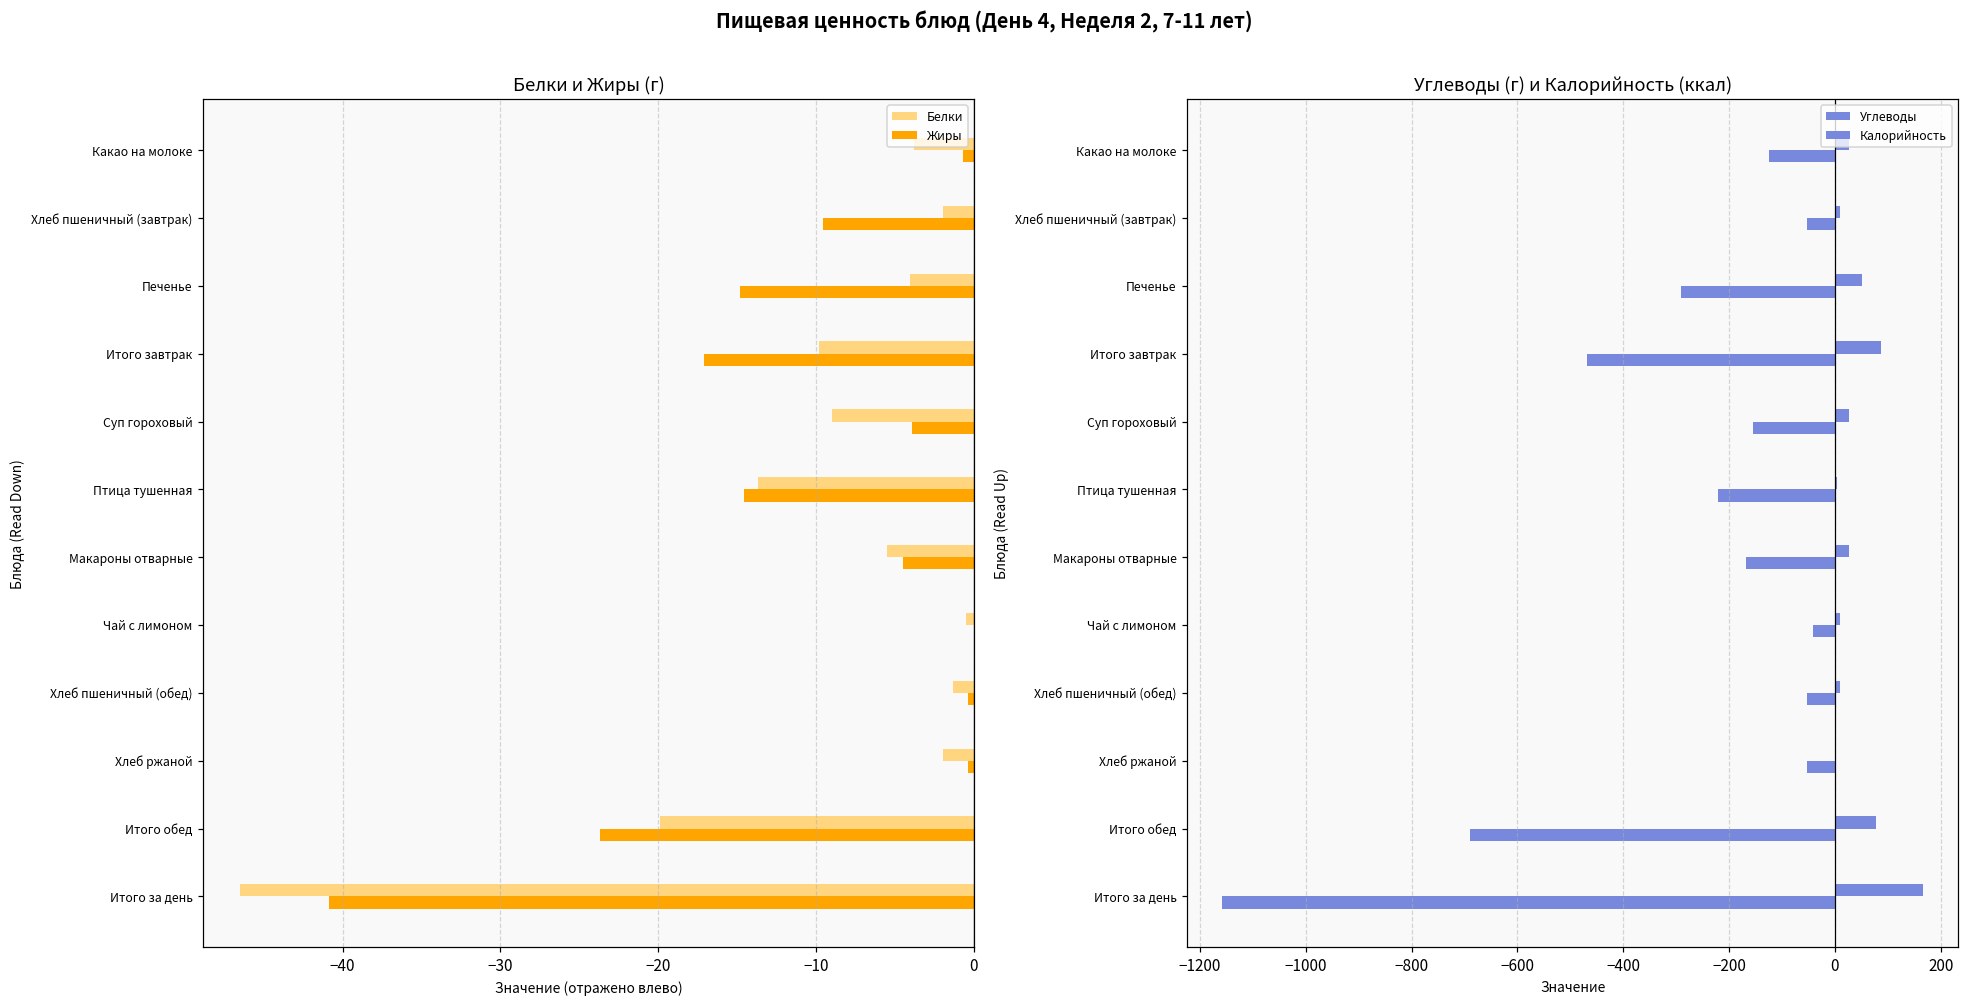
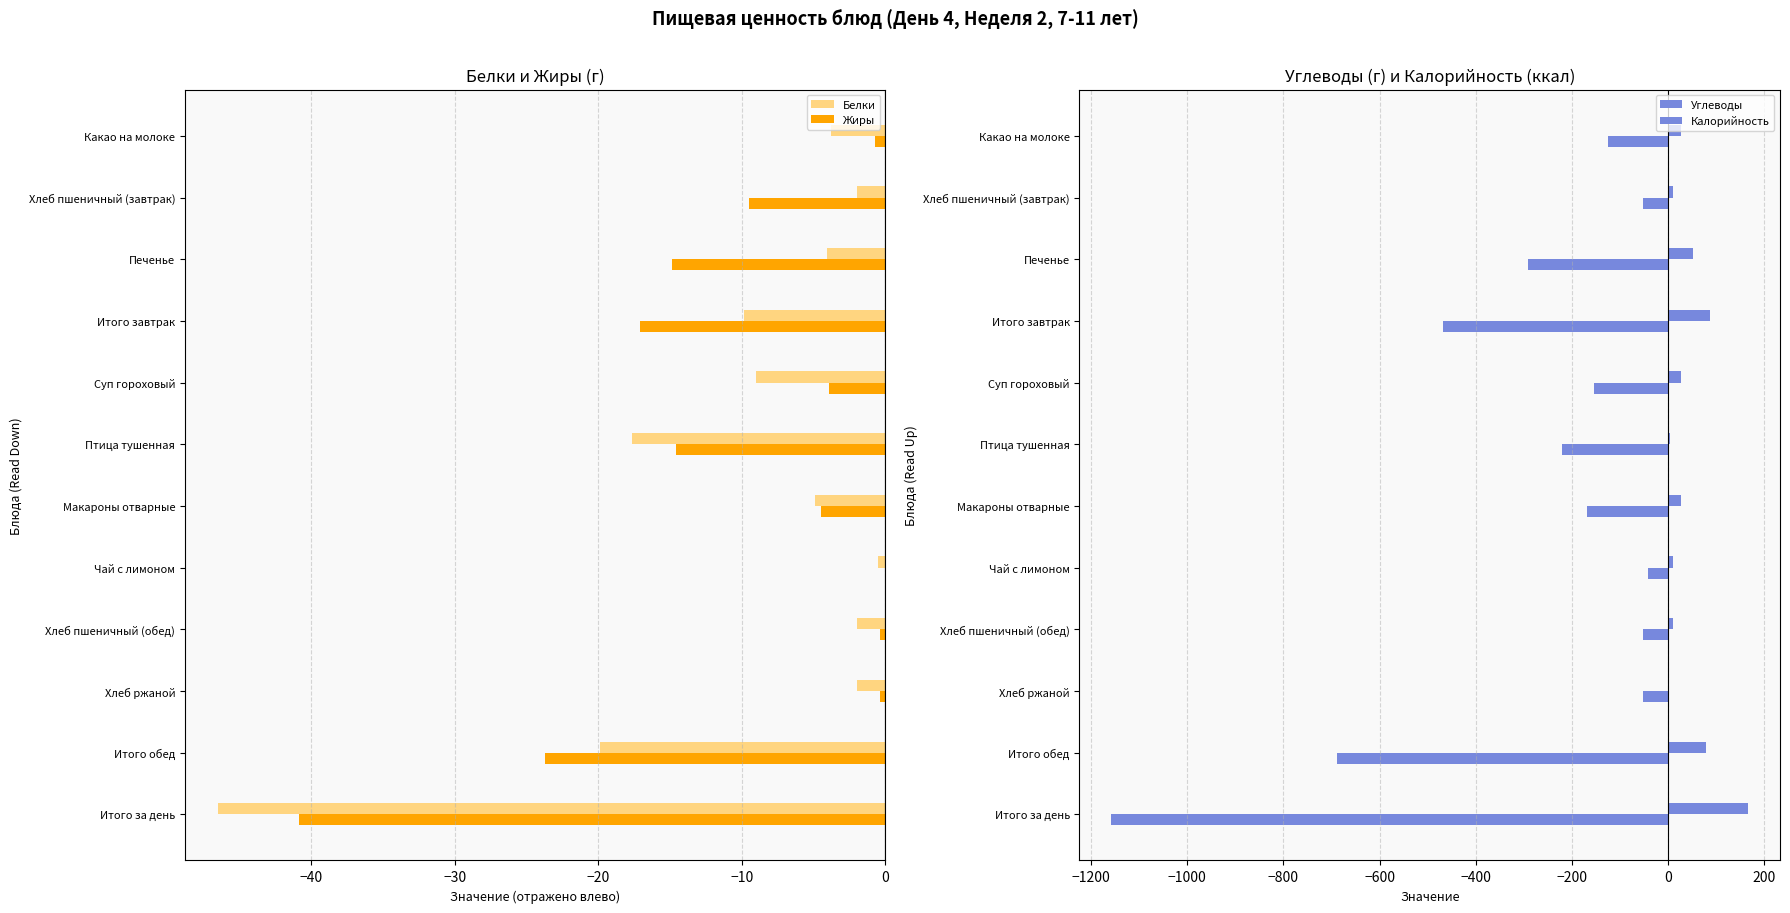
  {
    "Белки и Жиры (г)": {
      "Белки": {
        "Какао на молоке": -3.8,
        "Хлеб пшеничный (завтрак)": -2.0,
        "Печенье": -4.1,
        "Итого завтрак": -9.8,
        "Суп гороховый": -9.0,
-       "Птица тушенная": -13.7,
-       "Макароны отварные": -5.5,
+       "Птица тушенная": -17.7,
+       "Макароны отварные": -4.9,
        "Чай с лимоном": -0.5,
-       "Хлеб пшеничный (обед)": -1.3,
+       "Хлеб пшеничный (обед)": -2.0,
        "Хлеб ржаной": -2.0,
        "Итого обед": -19.9,
        "Итого за день": -46.5
      },
      "Жиры": {
        "Какао на молоке": -0.7,
        "Хлеб пшеничный (завтрак)": -9.5,
        "Печенье": -14.9,
        "Итого завтрак": -17.1,
        "Суп гороховый": -3.9,
        "Птица тушенная": -14.6,
        "Макароны отварные": -4.5,
        "Чай с лимоном": 0.0,
        "Хлеб пшеничный (обед)": -0.4,
        "Хлеб ржаной": -0.4,
        "Итого обед": -23.7,
        "Итого за день": -40.8
      }
    }
  }
